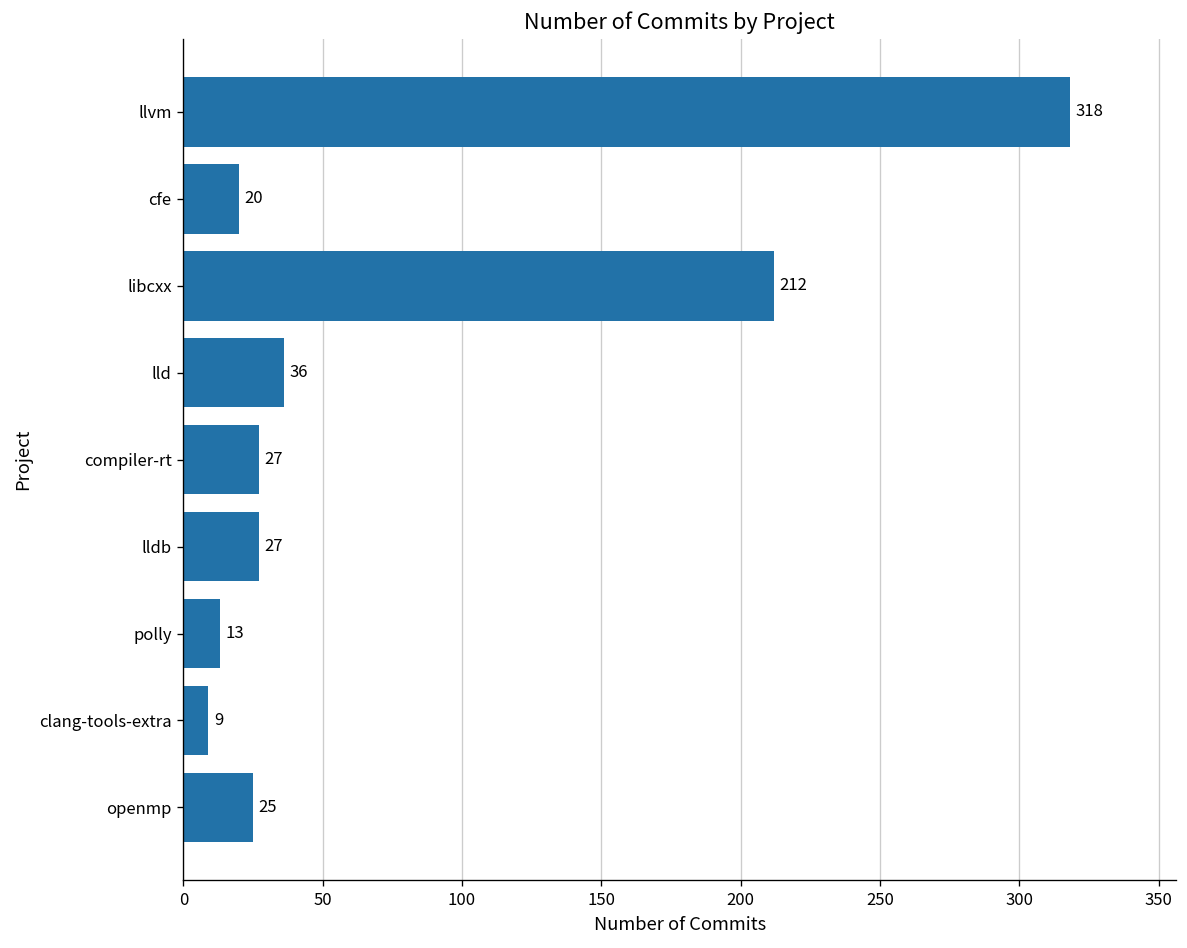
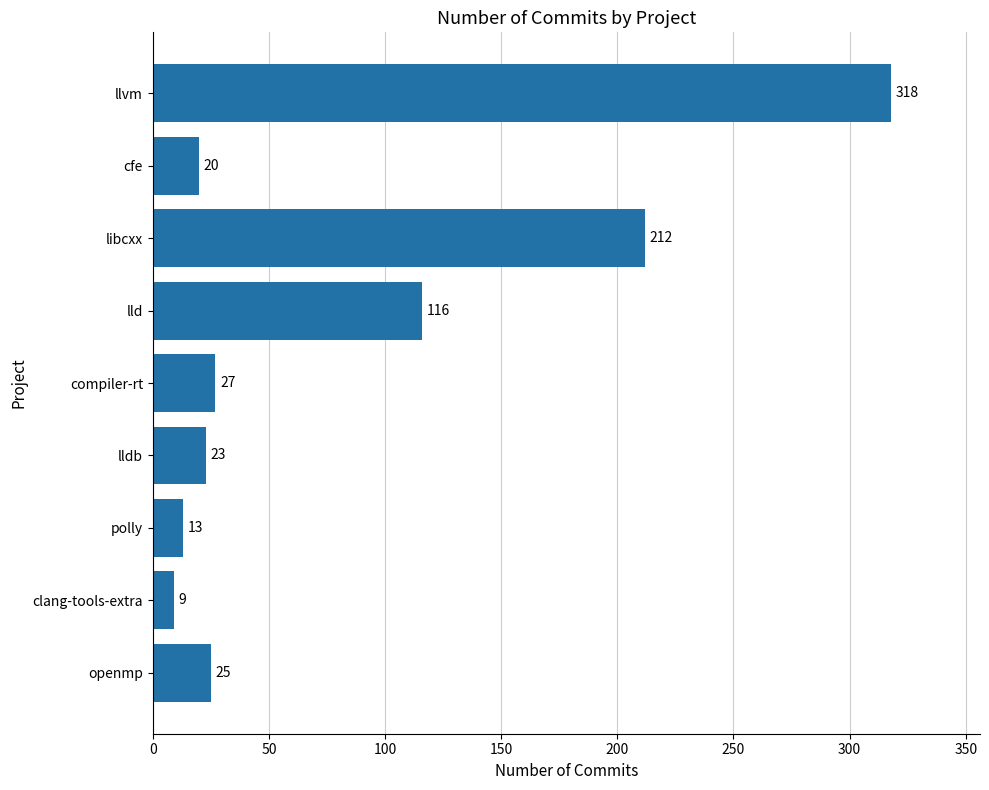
  {
    "llvm": 318,
    "cfe": 20,
    "libcxx": 212,
-   "lld": 36,
+   "lld": 116,
    "compiler-rt": 27,
-   "lldb": 27,
+   "lldb": 23,
    "polly": 13,
    "clang-tools-extra": 9,
    "openmp": 25
  }
